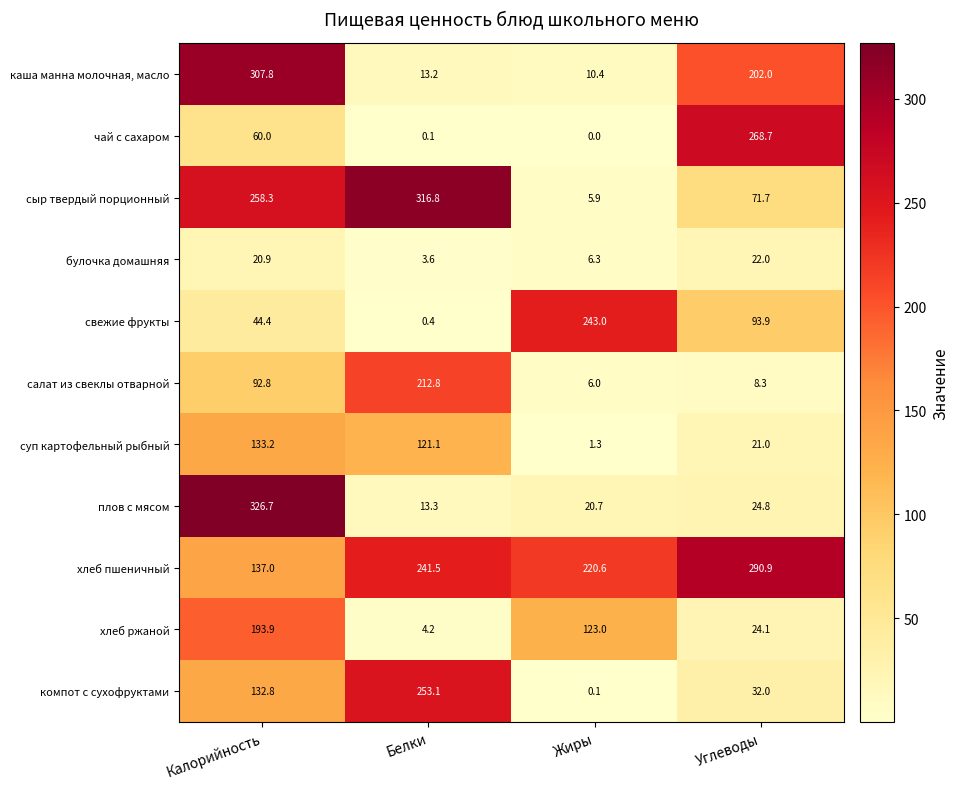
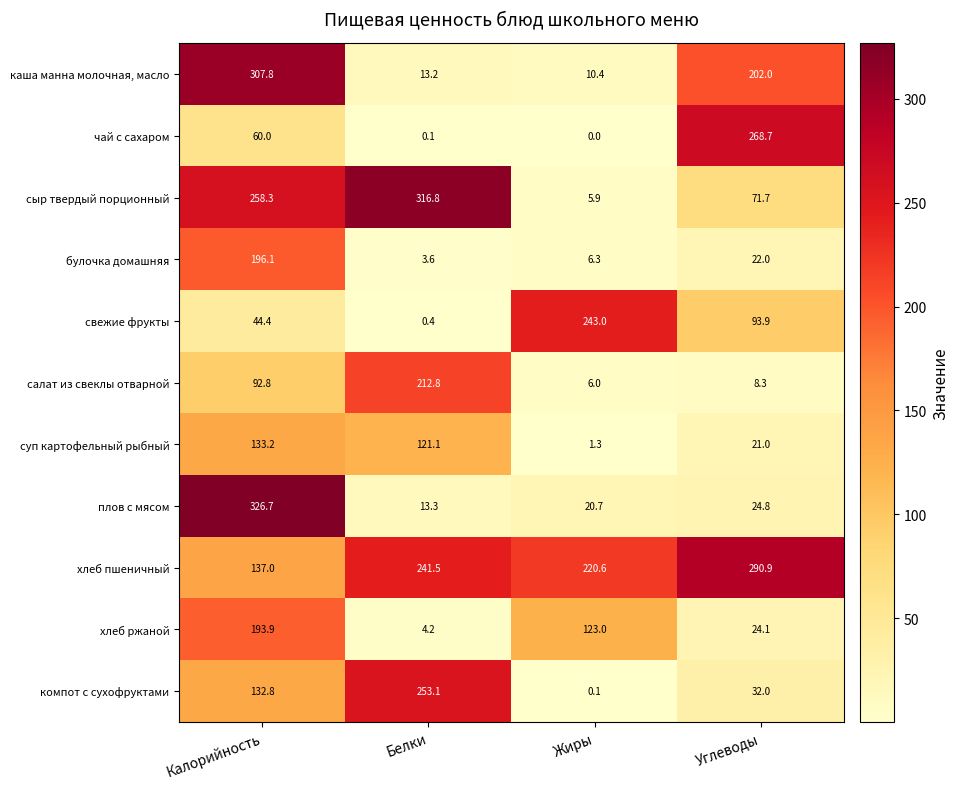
  {
    "каша манна молочная, масло": {
      "Калорийность": 307.8,
      "Белки": 13.2,
      "Жиры": 10.4,
      "Углеводы": 202.0
    },
    "чай с сахаром": {
      "Калорийность": 60.0,
      "Белки": 0.1,
      "Жиры": 0.0,
      "Углеводы": 268.7
    },
    "сыр твердый порционный": {
      "Калорийность": 258.3,
      "Белки": 316.8,
      "Жиры": 5.9,
      "Углеводы": 71.7
    },
    "булочка домашняя": {
-     "Калорийность": 20.9,
+     "Калорийность": 196.1,
      "Белки": 3.6,
      "Жиры": 6.3,
      "Углеводы": 22.0
    },
    "свежие фрукты": {
      "Калорийность": 44.4,
      "Белки": 0.4,
      "Жиры": 243.0,
      "Углеводы": 93.9
    },
    "салат из свеклы отварной": {
      "Калорийность": 92.8,
      "Белки": 212.8,
      "Жиры": 6.0,
      "Углеводы": 8.3
    },
    "суп картофельный рыбный": {
      "Калорийность": 133.2,
      "Белки": 121.1,
      "Жиры": 1.3,
      "Углеводы": 21.0
    },
    "плов с мясом": {
      "Калорийность": 326.7,
      "Белки": 13.3,
      "Жиры": 20.7,
      "Углеводы": 24.8
    },
    "хлеб пшеничный": {
      "Калорийность": 137.0,
      "Белки": 241.5,
      "Жиры": 220.6,
      "Углеводы": 290.9
    },
    "хлеб ржаной": {
      "Калорийность": 193.9,
      "Белки": 4.2,
      "Жиры": 123.0,
      "Углеводы": 24.1
    },
    "компот с сухофруктами": {
      "Калорийность": 132.8,
      "Белки": 253.1,
      "Жиры": 0.1,
      "Углеводы": 32.0
    }
  }
